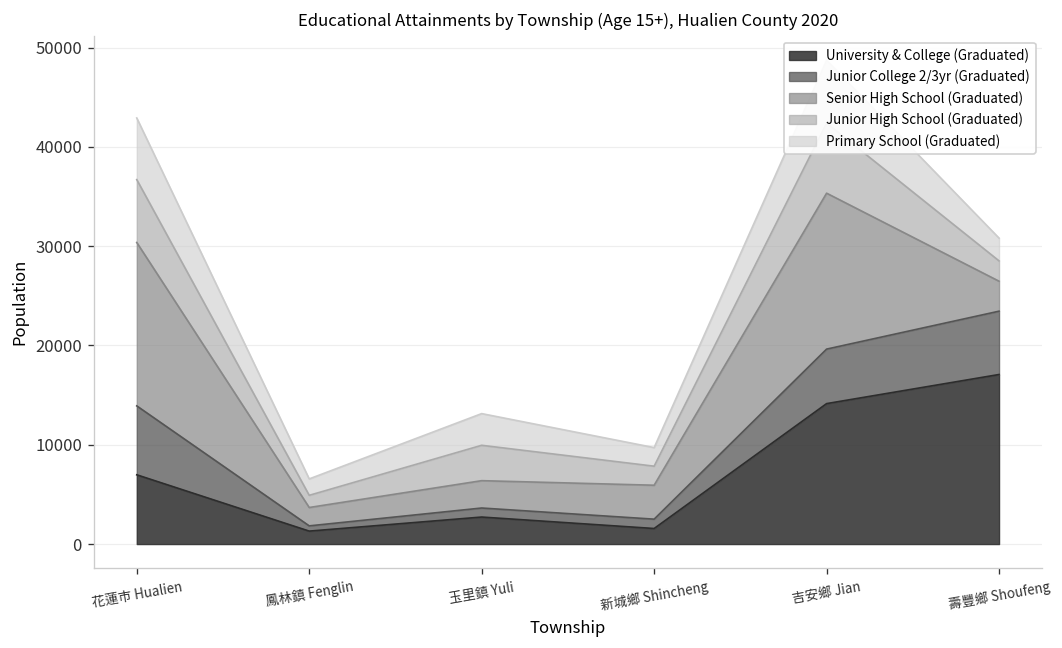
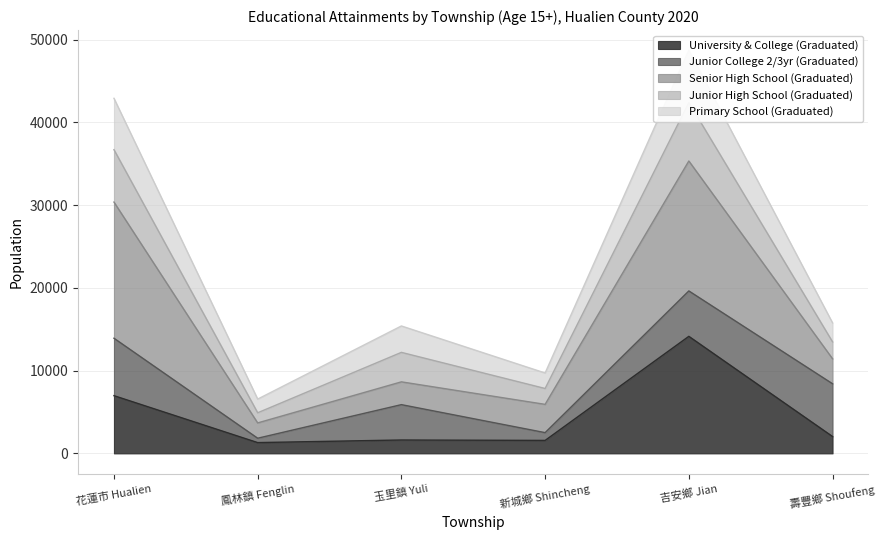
  {
    "University & College (Graduated)": {
      "花蓮市 Hualien": 7000,
      "鳳林鎮 Fenglin": 1000,
-     "玉里鎮 Yuli": 3000,
+     "玉里鎮 Yuli": 2000,
      "新城鄉 Shincheng": 2000,
      "吉安鄉 Jian": 14000,
-     "壽豐鄉 Shoufeng": 17000
+     "壽豐鄉 Shoufeng": 2000
    },
    "Junior College 2/3yr (Graduated)": {
      "花蓮市 Hualien": 7000,
      "鳳林鎮 Fenglin": 1000,
-     "玉里鎮 Yuli": 1000,
+     "玉里鎮 Yuli": 4000,
      "新城鄉 Shincheng": 1000,
      "吉安鄉 Jian": 5000,
      "壽豐鄉 Shoufeng": 6000
    }
  }
